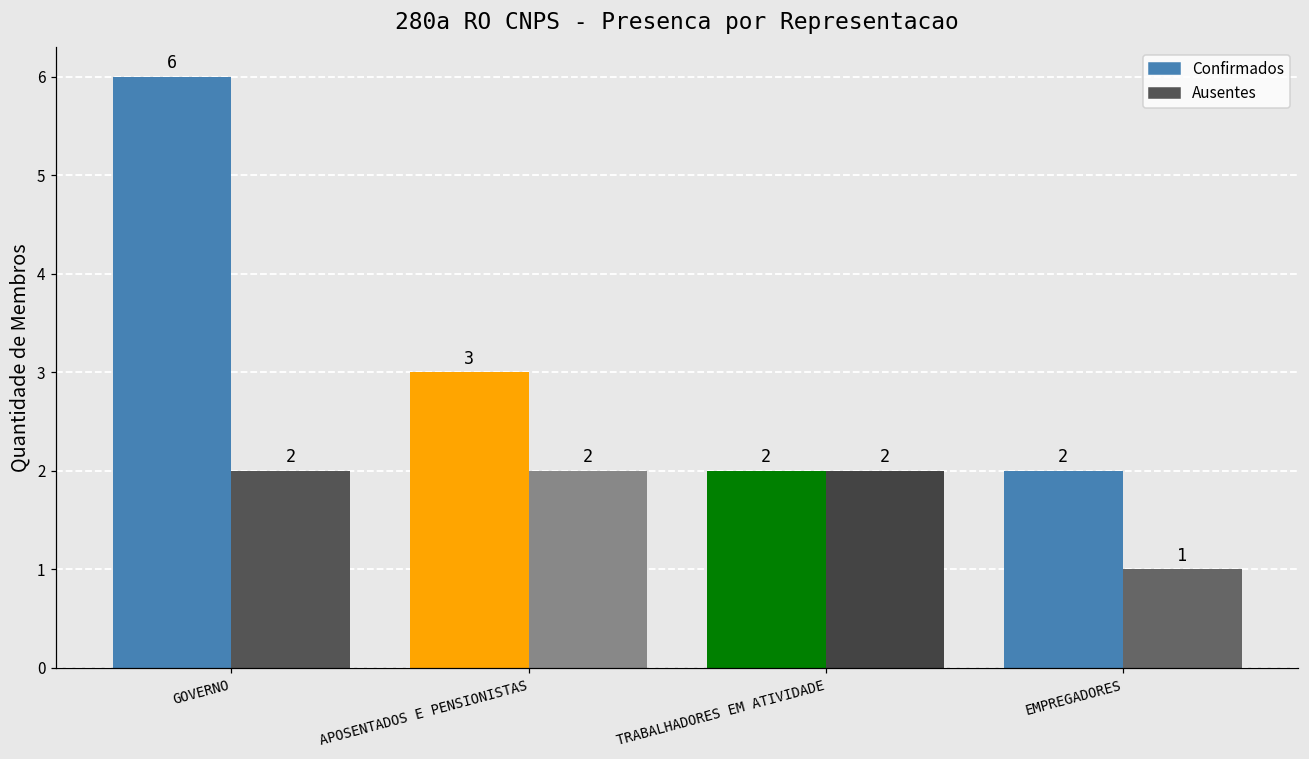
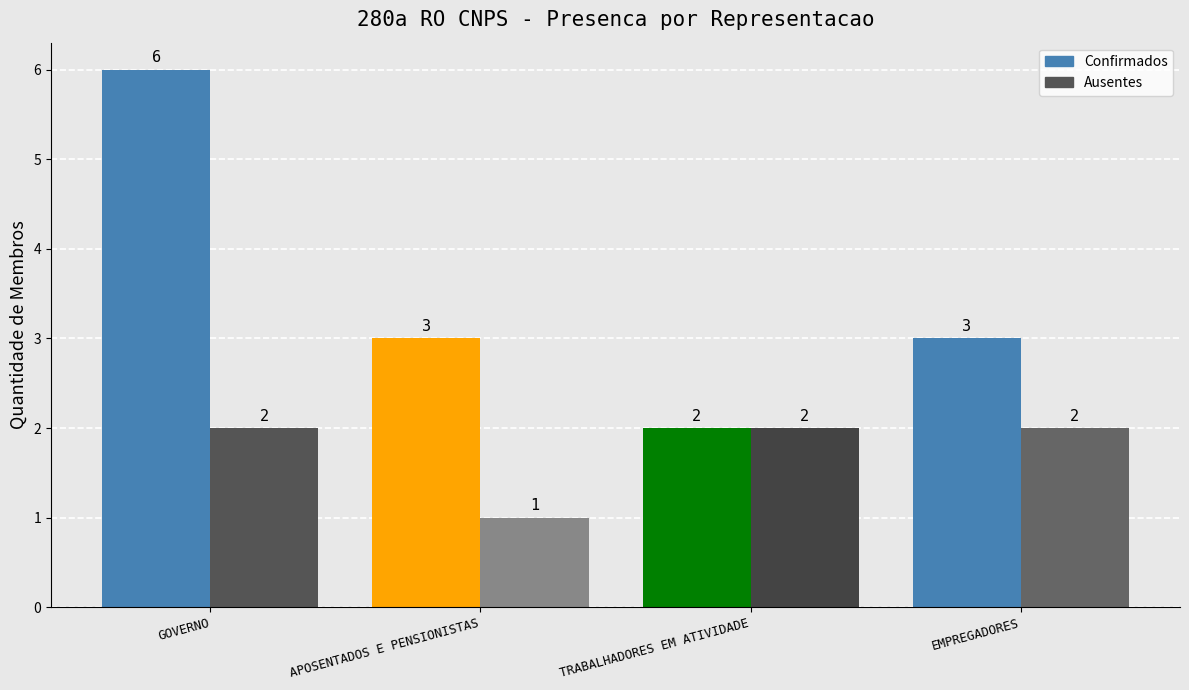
  {
    "Confirmados": {
      "GOVERNO": 6,
      "APOSENTADOS E PENSIONISTAS": 3,
      "TRABALHADORES EM ATIVIDADE": 2,
-     "EMPREGADORES": 2
+     "EMPREGADORES": 3
    },
    "Ausentes": {
      "GOVERNO": 2,
-     "APOSENTADOS E PENSIONISTAS": 2,
+     "APOSENTADOS E PENSIONISTAS": 1,
      "TRABALHADORES EM ATIVIDADE": 2,
-     "EMPREGADORES": 1
+     "EMPREGADORES": 2
    }
  }
